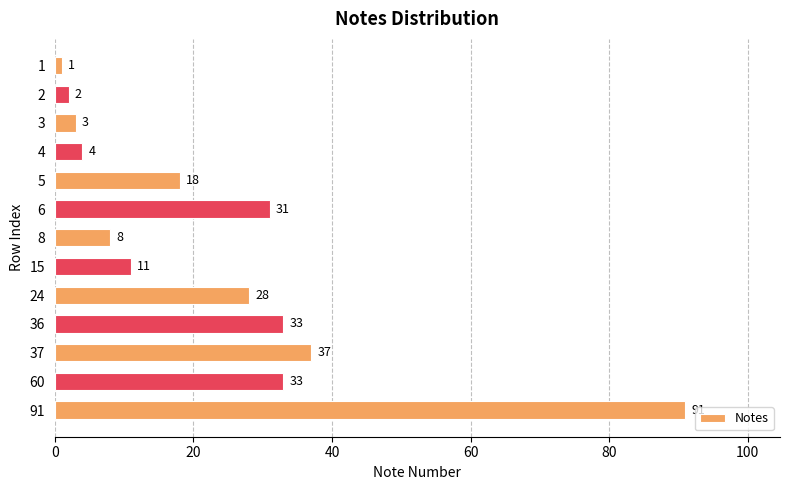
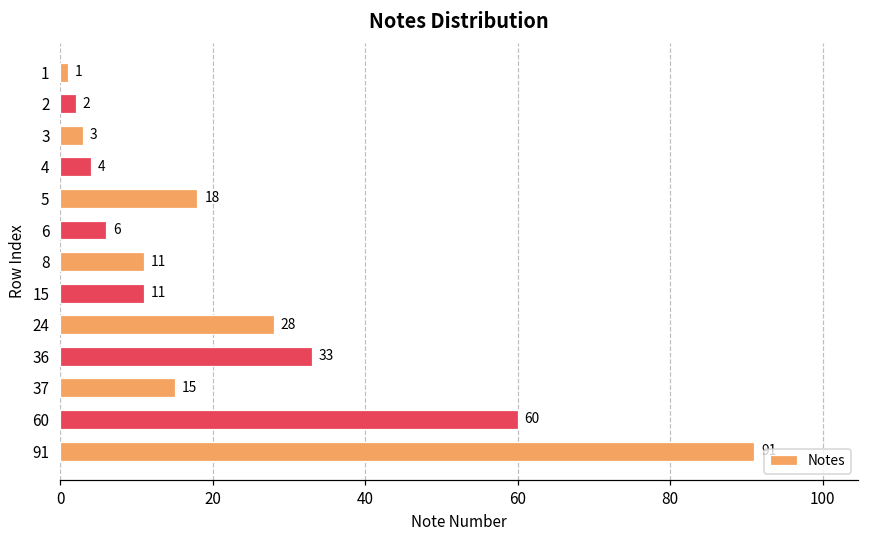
  {
    "1": 1,
    "2": 2,
    "3": 3,
    "4": 4,
    "5": 18,
-   "6": 31,
-   "8": 8,
+   "6": 6,
+   "8": 11,
    "15": 11,
    "24": 28,
    "36": 33,
-   "37": 37,
-   "60": 33
+   "37": 15,
+   "60": 60
  }
